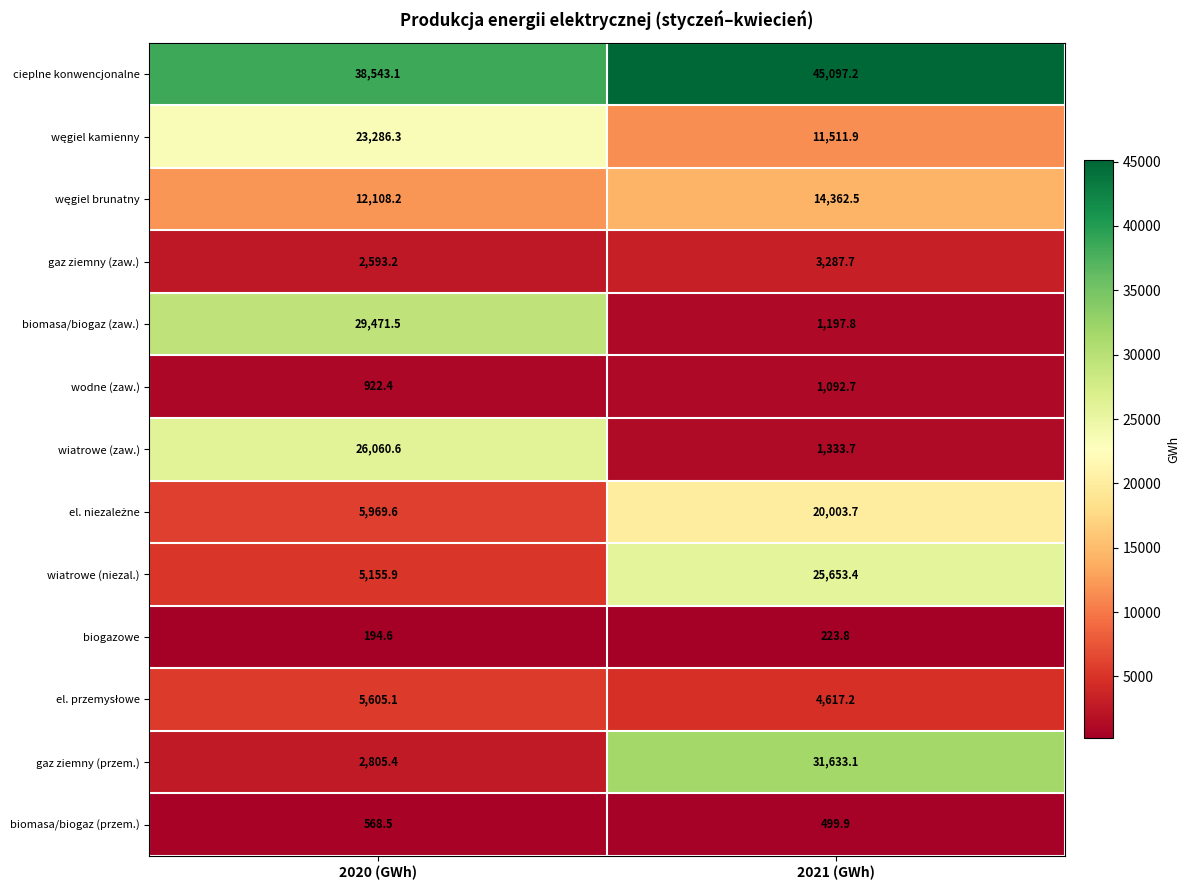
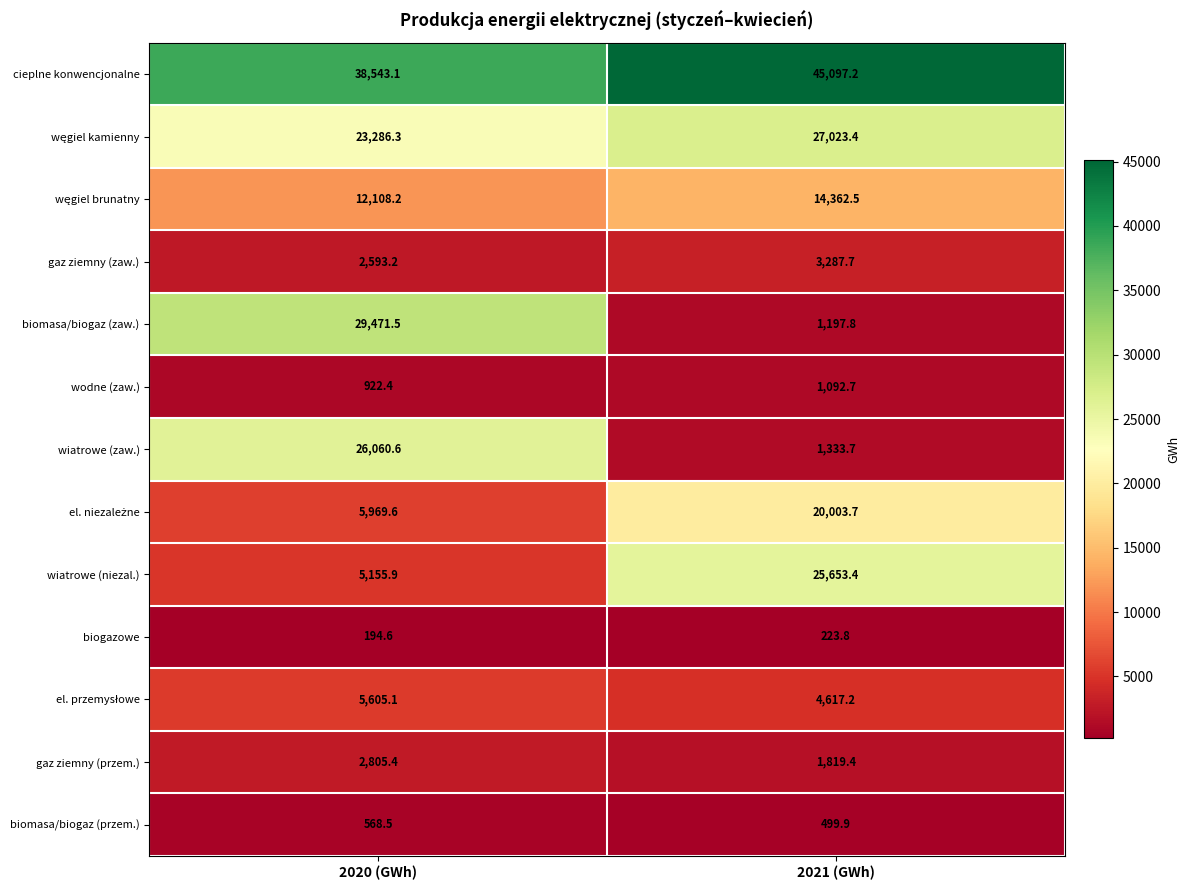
  {
    "cieplne konwencjonalne": {
      "2020 (GWh)": "38,543.1",
      "2021 (GWh)": "45,097.2"
    },
    "węgiel kamienny": {
      "2020 (GWh)": "23,286.3",
-     "2021 (GWh)": "11,511.9"
+     "2021 (GWh)": "27,023.4"
    },
    "węgiel brunatny": {
      "2020 (GWh)": "12,108.2",
      "2021 (GWh)": "14,362.5"
    },
    "gaz ziemny (zaw.)": {
      "2020 (GWh)": "2,593.2",
      "2021 (GWh)": "3,287.7"
    },
    "biomasa/biogaz (zaw.)": {
      "2020 (GWh)": "29,471.5",
      "2021 (GWh)": "1,197.8"
    },
    "wodne (zaw.)": {
      "2020 (GWh)": "922.4",
      "2021 (GWh)": "1,092.7"
    },
    "wiatrowe (zaw.)": {
      "2020 (GWh)": "26,060.6",
      "2021 (GWh)": "1,333.7"
    },
    "el. niezależne": {
      "2020 (GWh)": "5,969.6",
      "2021 (GWh)": "20,003.7"
    },
    "wiatrowe (niezal.)": {
      "2020 (GWh)": "5,155.9",
      "2021 (GWh)": "25,653.4"
    },
    "biogazowe": {
      "2020 (GWh)": "194.6",
      "2021 (GWh)": "223.8"
    },
    "el. przemysłowe": {
      "2020 (GWh)": "5,605.1",
      "2021 (GWh)": "4,617.2"
    },
    "gaz ziemny (przem.)": {
      "2020 (GWh)": "2,805.4",
-     "2021 (GWh)": "31,633.1"
+     "2021 (GWh)": "1,819.4"
    },
    "biomasa/biogaz (przem.)": {
      "2020 (GWh)": "568.5",
      "2021 (GWh)": "499.9"
    }
  }
